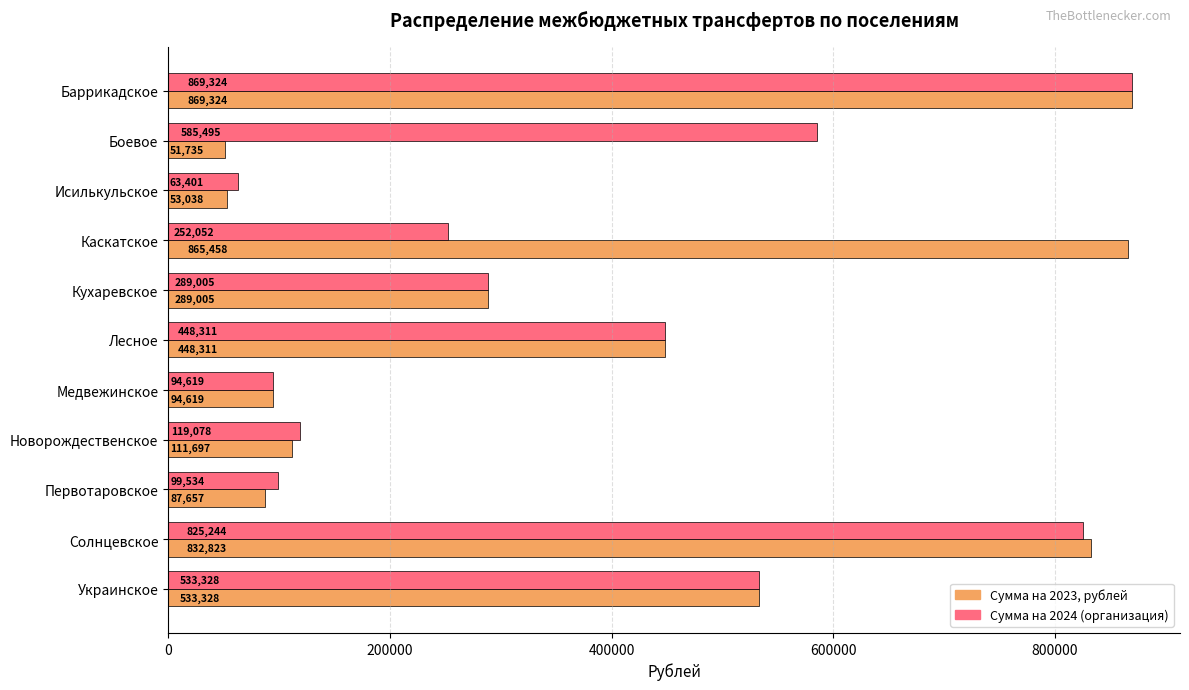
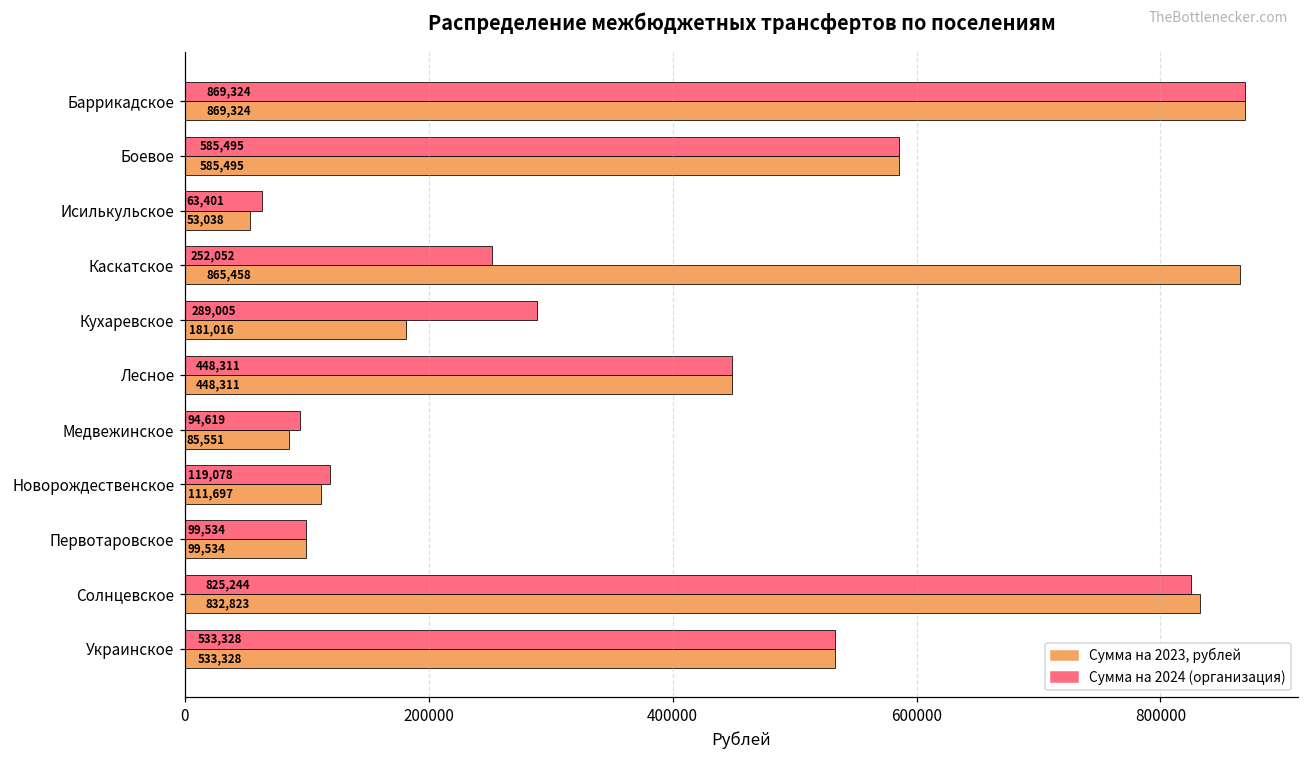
  {
    "Сумма на 2023, рублей": {
      "Баррикадское": "869,324",
-     "Боевое": "51,735",
+     "Боевое": "585,495",
      "Исилькульское": "53,038",
      "Каскатское": "865,458",
-     "Кухаревское": "289,005",
+     "Кухаревское": "181,016",
      "Лесное": "448,311",
-     "Медвежинское": "94,619",
+     "Медвежинское": "85,551",
      "Новорождественское": "111,697",
-     "Первотаровское": "87,657",
+     "Первотаровское": "99,534",
      "Солнцевское": "832,823",
      "Украинское": "533,328"
    }
  }
